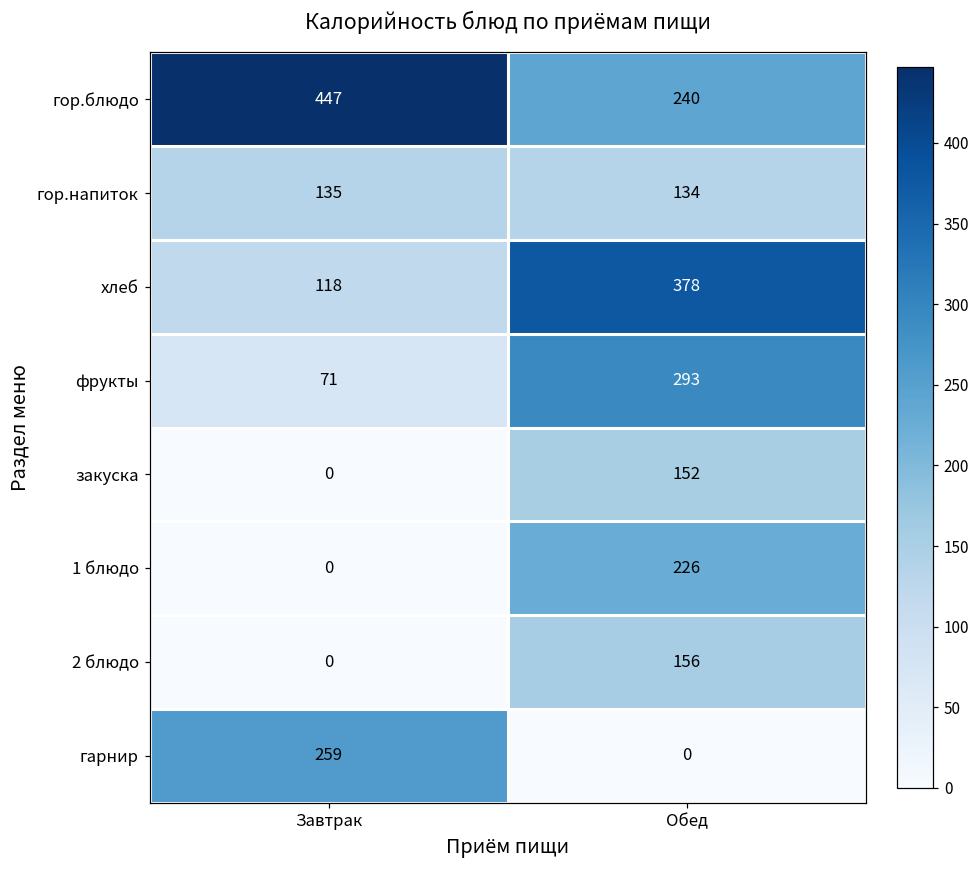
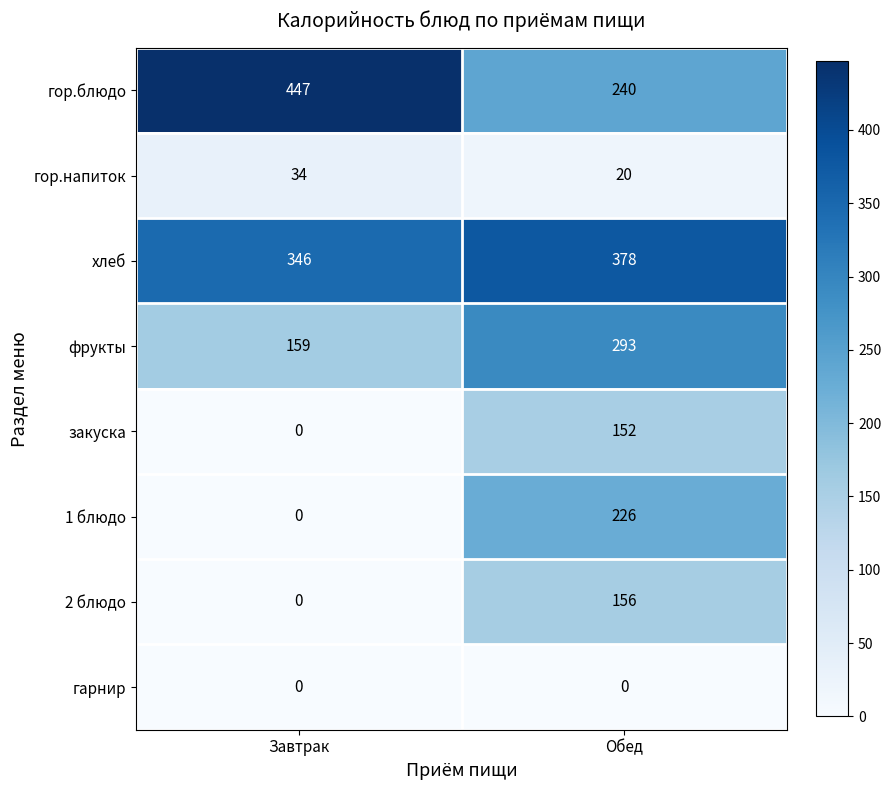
  {
    "гор.блюдо": {
      "Завтрак": 447,
      "Обед": 240
    },
    "гор.напиток": {
-     "Завтрак": 135,
-     "Обед": 134
+     "Завтрак": 34,
+     "Обед": 20
    },
    "хлеб": {
-     "Завтрак": 118,
+     "Завтрак": 346,
      "Обед": 378
    },
    "фрукты": {
-     "Завтрак": 71,
+     "Завтрак": 159,
      "Обед": 293
    },
    "закуска": {
      "Завтрак": 0,
      "Обед": 152
    },
    "1 блюдо": {
      "Завтрак": 0,
      "Обед": 226
    },
    "2 блюдо": {
      "Завтрак": 0,
      "Обед": 156
    },
    "гарнир": {
-     "Завтрак": 259,
+     "Завтрак": 0,
      "Обед": 0
    }
  }
